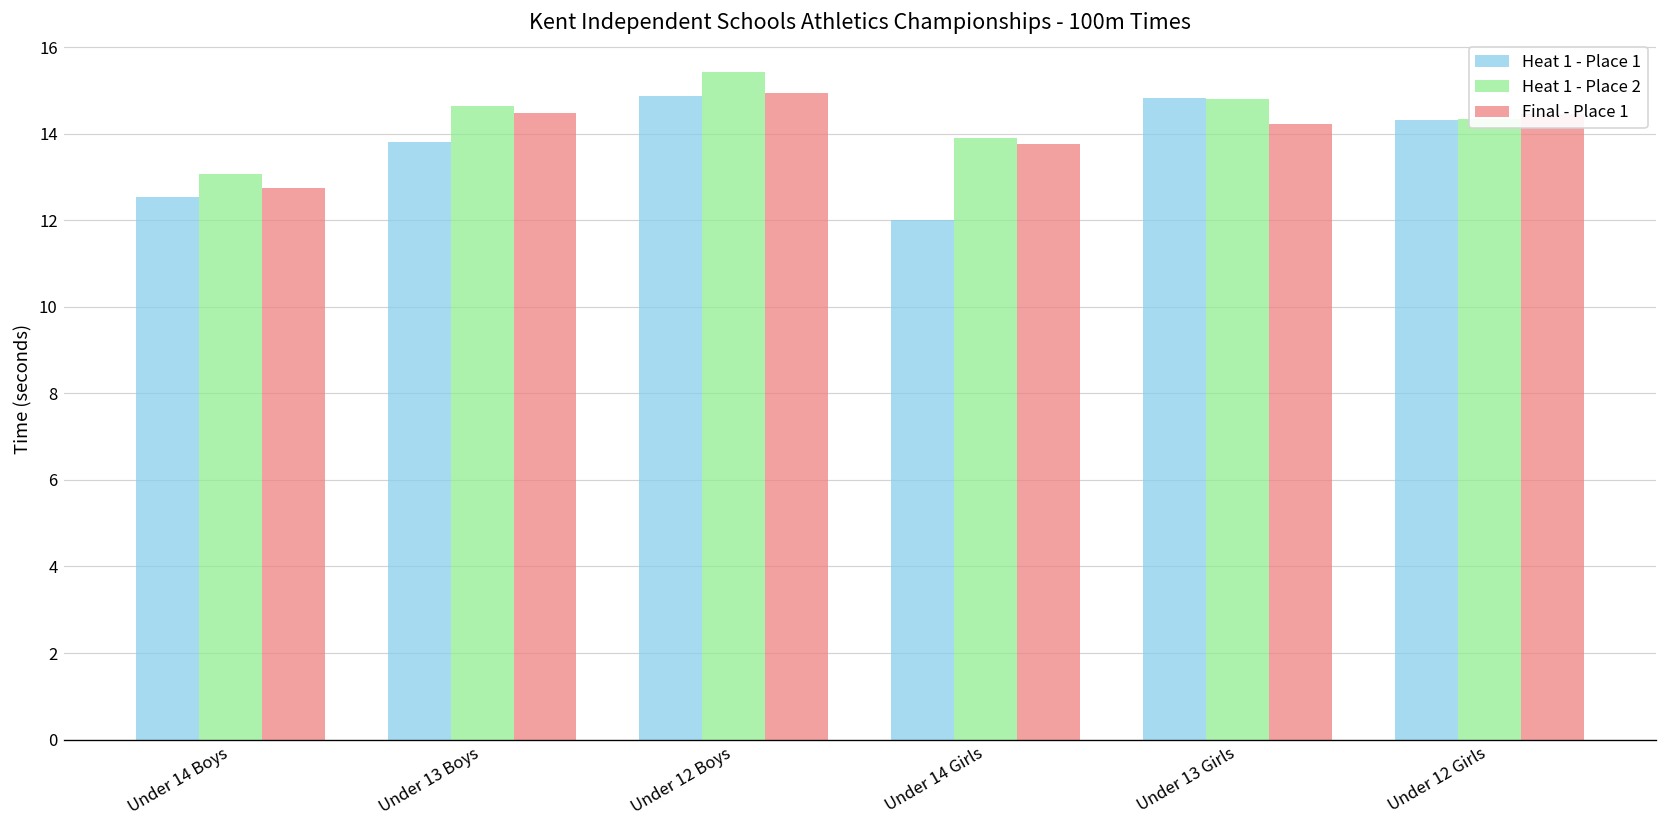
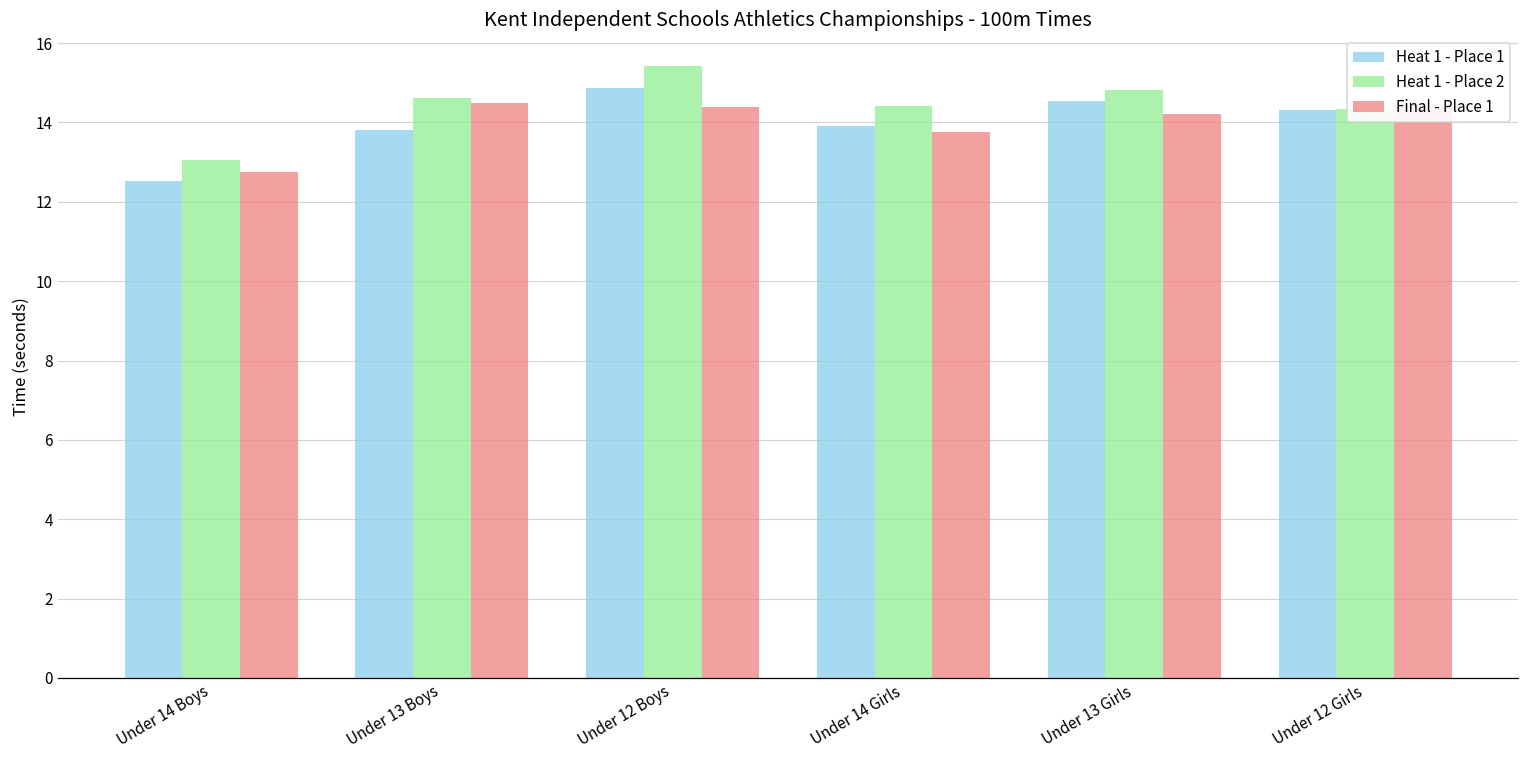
  {
    "Heat 1 - Place 1": {
      "Under 14 Boys": 12.5,
      "Under 13 Boys": 13.8,
      "Under 12 Boys": 14.9,
-     "Under 14 Girls": 12.0,
-     "Under 13 Girls": 14.8,
+     "Under 14 Girls": 13.9,
+     "Under 13 Girls": 14.6,
      "Under 12 Girls": 14.3
    },
    "Heat 1 - Place 2": {
      "Under 14 Boys": 13.1,
      "Under 13 Boys": 14.6,
      "Under 12 Boys": 15.4,
-     "Under 14 Girls": 13.9,
+     "Under 14 Girls": 14.4,
      "Under 13 Girls": 14.8
    },
    "Final - Place 1": {
      "Under 14 Boys": 12.7,
      "Under 13 Boys": 14.5,
-     "Under 12 Boys": 15.0,
+     "Under 12 Boys": 14.4,
      "Under 14 Girls": 13.8,
      "Under 13 Girls": 14.2
    }
  }
